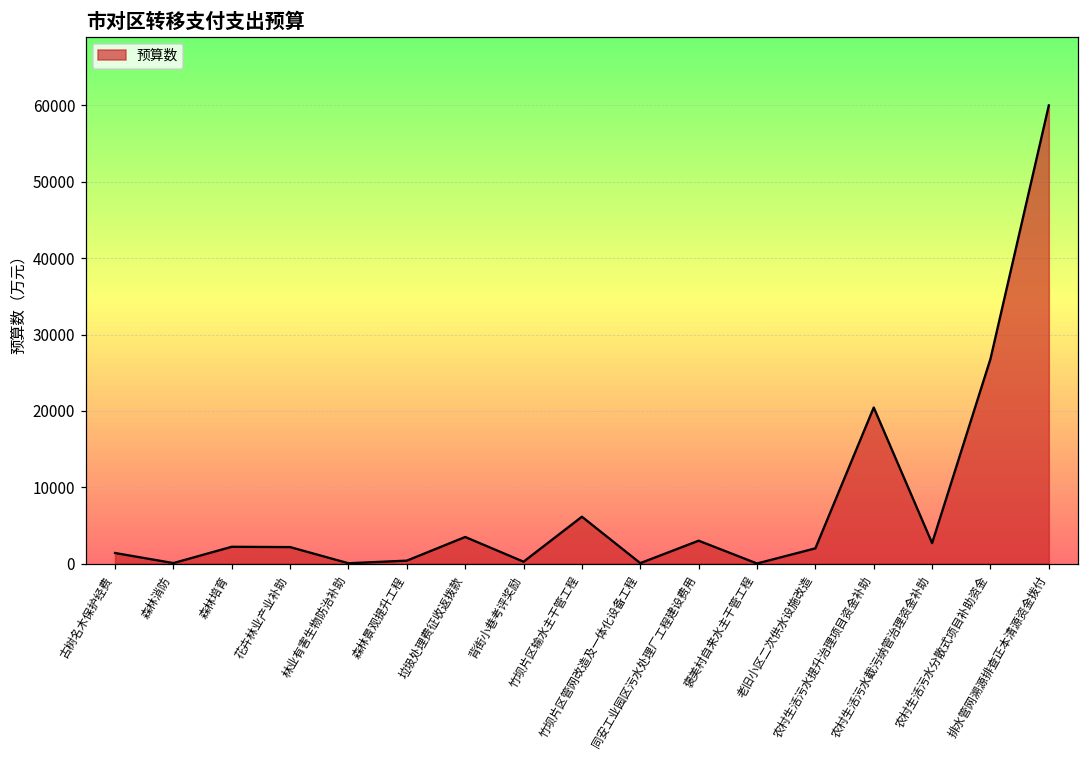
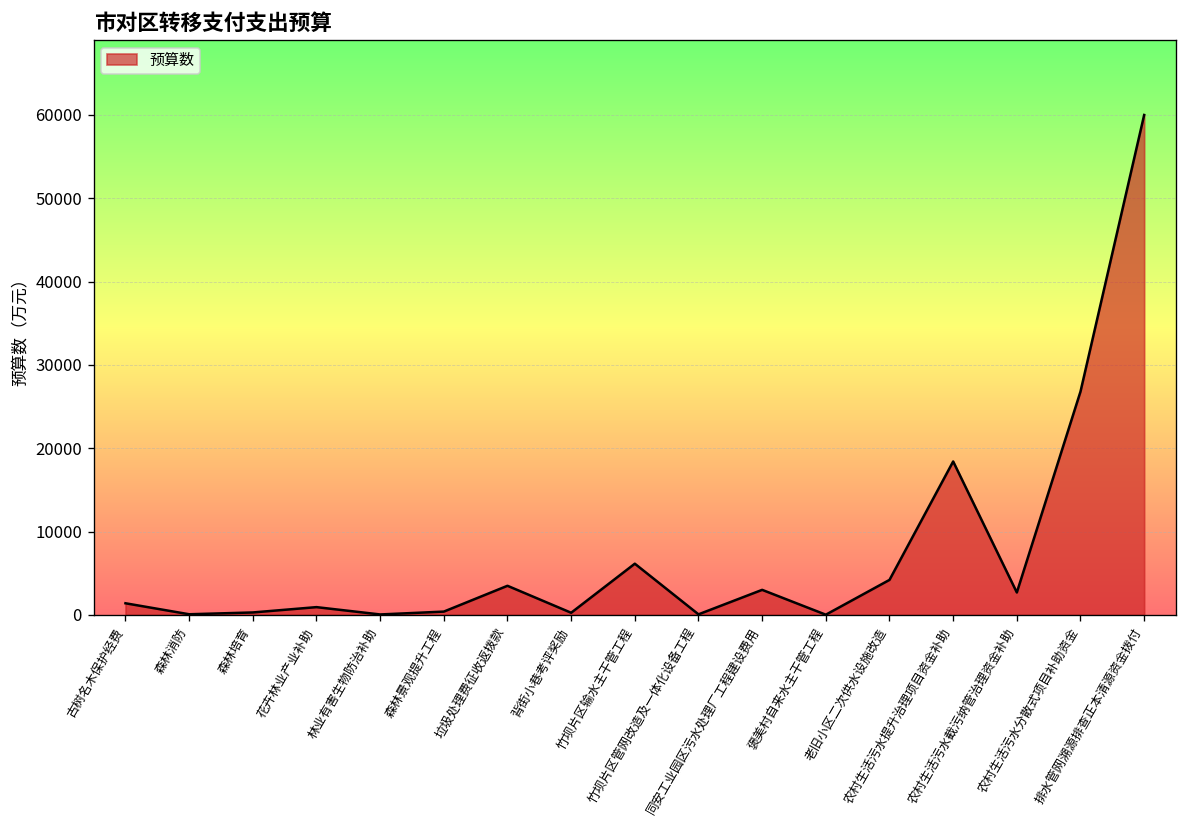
  {
    "古树名木保护经费": 1000,
    "森林消防": 0,
-   "森林培育": 2000,
-   "花卉林业产业补助": 2000,
+   "森林培育": 0,
+   "花卉林业产业补助": 1000,
    "林业有害生物防治补助": 0,
    "森林景观提升工程": 0,
    "垃圾处理费征收返拨款": 3000,
    "背街小巷考评奖励": 0,
    "竹坝片区输水主干管工程": 6000,
    "竹坝片区管网改造及一体化设备工程": 0,
    "同安工业园区污水处理厂工程建设费用": 3000,
    "褒美村自来水主干管工程": 0,
-   "老旧小区二次供水设施改造": 2000,
-   "农村生活污水提升治理项目资金补助": 20000,
+   "老旧小区二次供水设施改造": 4000,
+   "农村生活污水提升治理项目资金补助": 18000,
    "农村生活污水截污纳管治理资金补助": 3000,
    "农村生活污水分散式项目补助资金": 27000,
    "排水管网溯源排查正本清源资金拨付": 60000
  }
